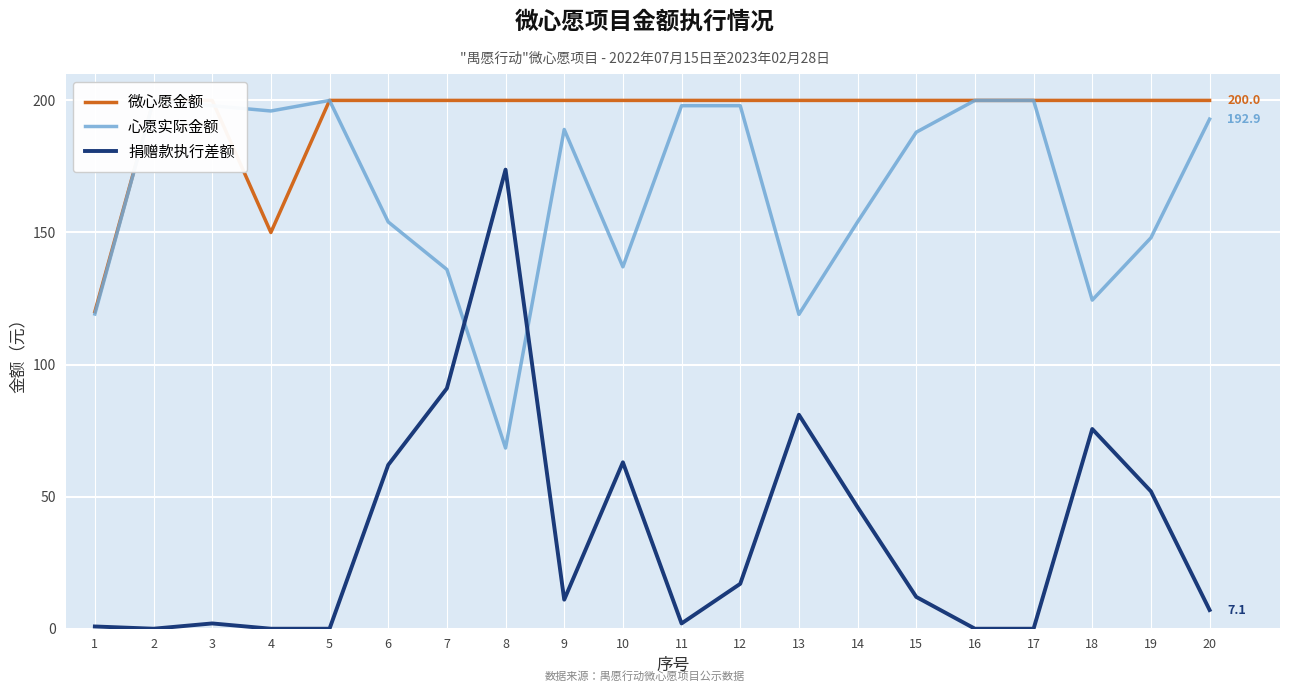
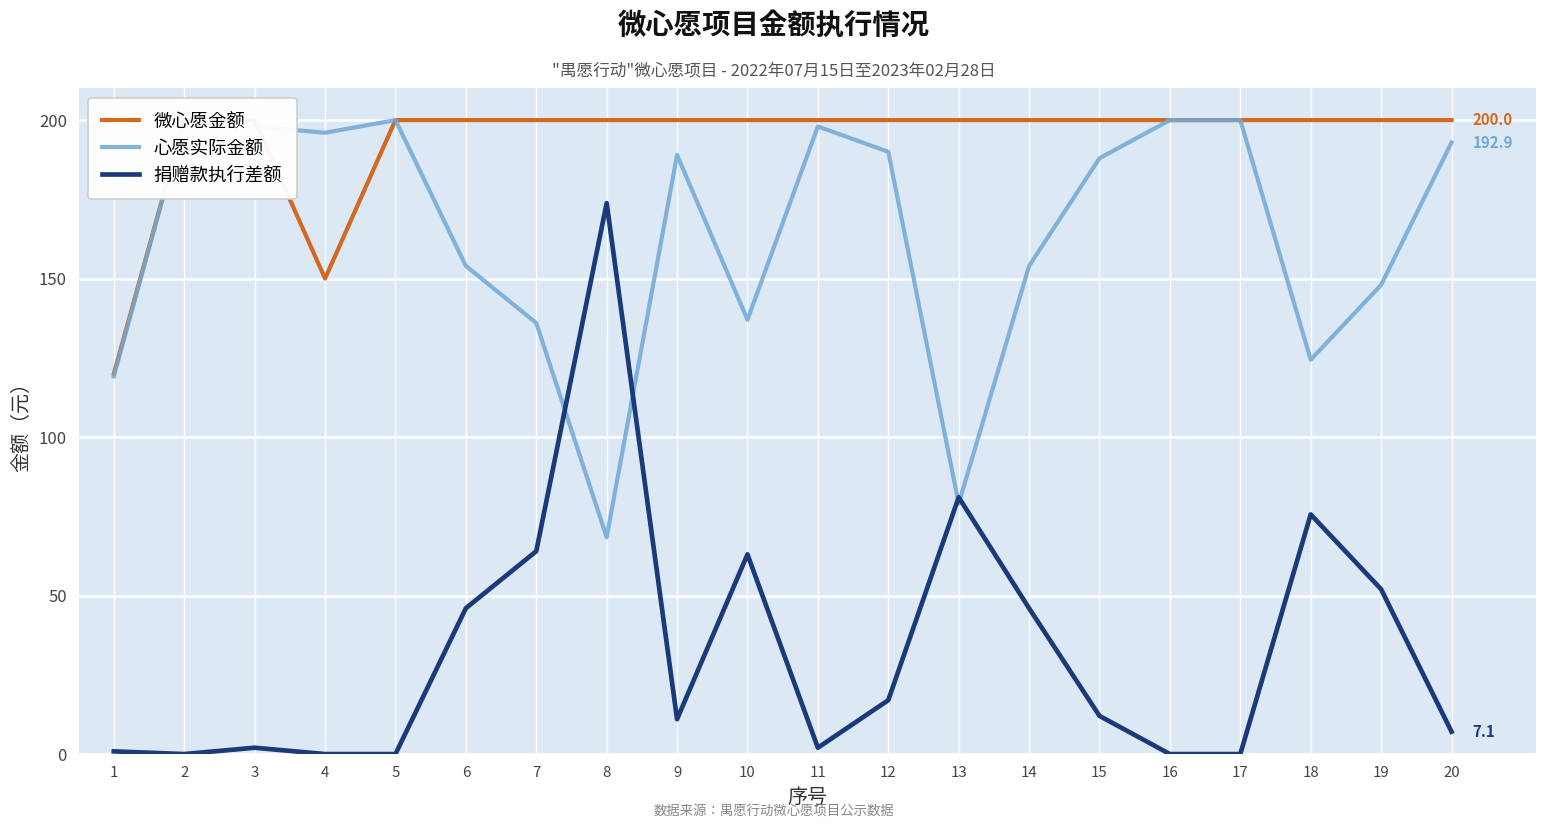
  {
    "微心愿金额": {
      "20": 200.0
    },
    "心愿实际金额": {
      "4": 196,
      "6": 154,
      "7": 136,
      "8": 68,
      "9": 189,
      "10": 137,
      "11": 198,
-     "12": 198,
-     "13": 119,
+     "12": 190,
+     "13": 79,
      "14": 154,
      "15": 188,
      "18": 124,
      "19": 148
    },
    "捐赠款执行差额": {
      "1": 1,
      "2": 0,
      "3": 2,
      "4": 0,
      "5": 0,
-     "6": 62,
-     "7": 91,
+     "6": 46,
+     "7": 64,
      "8": 174,
      "9": 11,
      "10": 63,
      "11": 2,
      "12": 17,
      "13": 81,
      "14": 46,
      "15": 12,
      "16": 0,
      "17": 0,
      "18": 76,
      "19": 52
    }
  }
